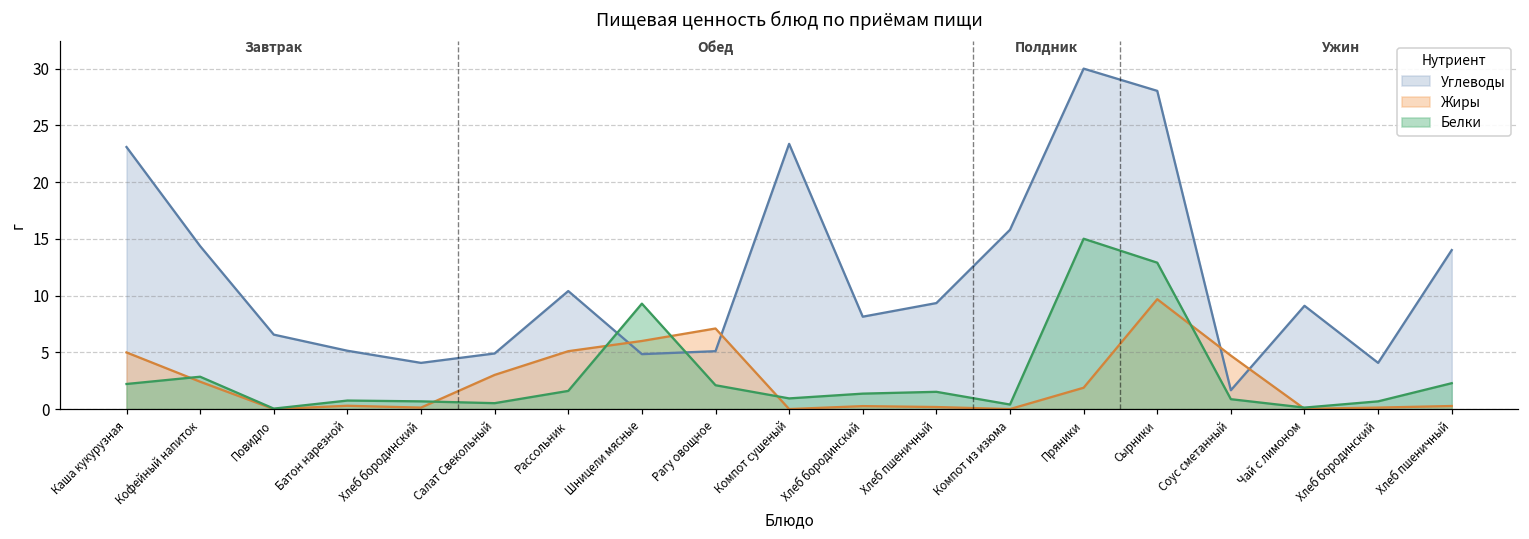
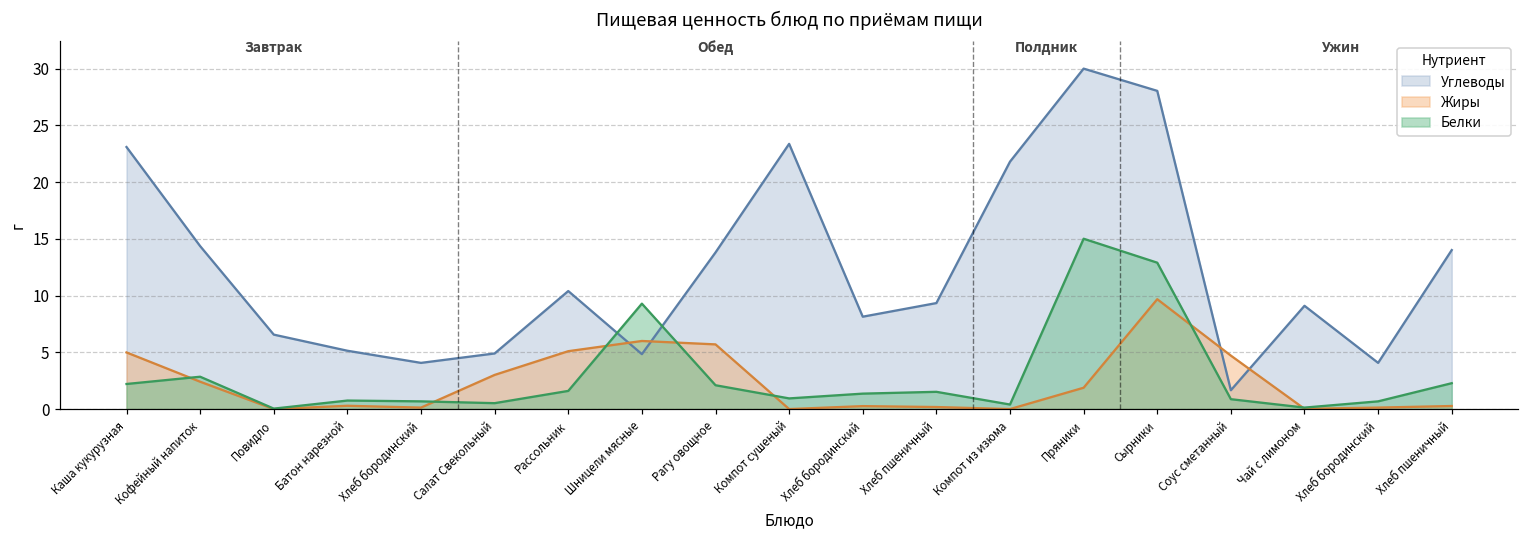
  {
    "Углеводы": {
      "Каша кукурузная": 23.1,
      "Кофейный напиток": 14.4,
      "Повидло": 6.6,
      "Батон нарезной": 5.1,
      "Салат Свекольный": 4.9,
      "Рассольник": 10.4,
      "Шницели мясные": 4.8,
-     "Рагу овощное": 5.1,
+     "Рагу овощное": 13.8,
      "Компот сушеный": 23.4,
-     "Компот из изюма": 15.8,
+     "Компот из изюма": 21.8,
      "Пряники": 30.0,
      "Сырники": 28.0,
      "Соус сметанный": 1.7,
      "Чай с лимоном": 9.1
    },
    "Жиры": {
      "Каша кукурузная": 5.0,
      "Кофейный напиток": 2.4,
      "Батон нарезной": 0.3,
      "Салат Свекольный": 3.0,
      "Рассольник": 5.1,
      "Шницели мясные": 6.0,
-     "Рагу овощное": 7.1,
+     "Рагу овощное": 5.7,
      "Компот сушеный": 0.0,
      "Компот из изюма": 0.0,
      "Пряники": 1.9,
      "Сырники": 9.7,
      "Соус сметанный": 4.7
    },
    "Белки": {
      "Каша кукурузная": 2.2,
      "Кофейный напиток": 2.9,
      "Батон нарезной": 0.8,
      "Салат Свекольный": 0.5,
      "Рассольник": 1.6,
      "Шницели мясные": 9.3,
      "Рагу овощное": 2.1,
      "Компот сушеный": 0.9,
      "Компот из изюма": 0.4,
      "Пряники": 15.0,
      "Сырники": 12.9,
      "Соус сметанный": 0.9
    }
  }
